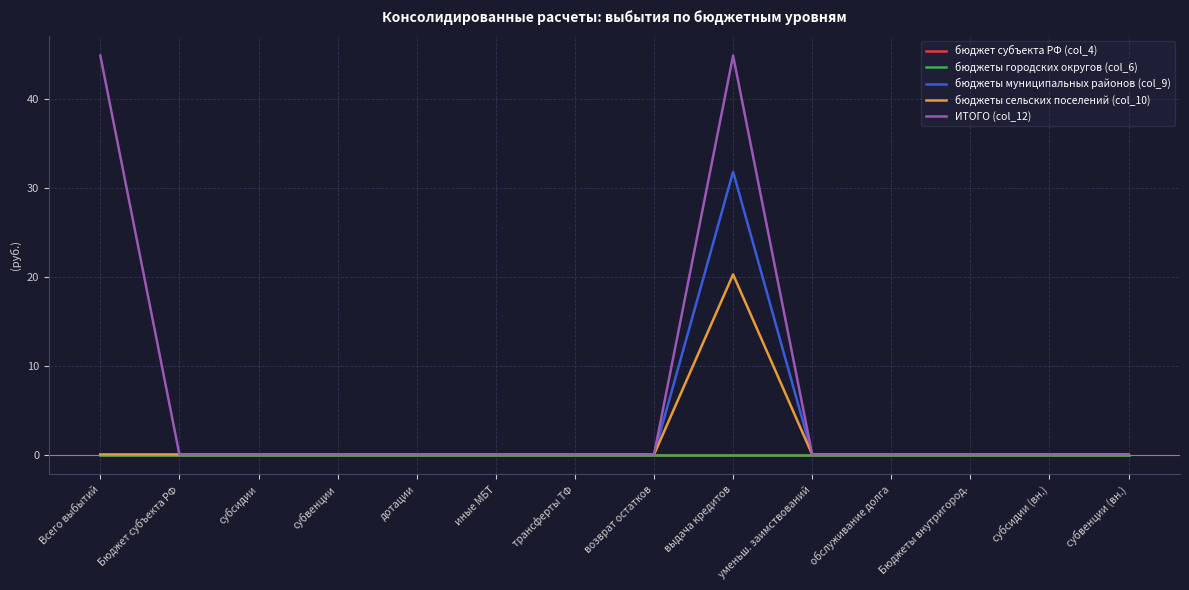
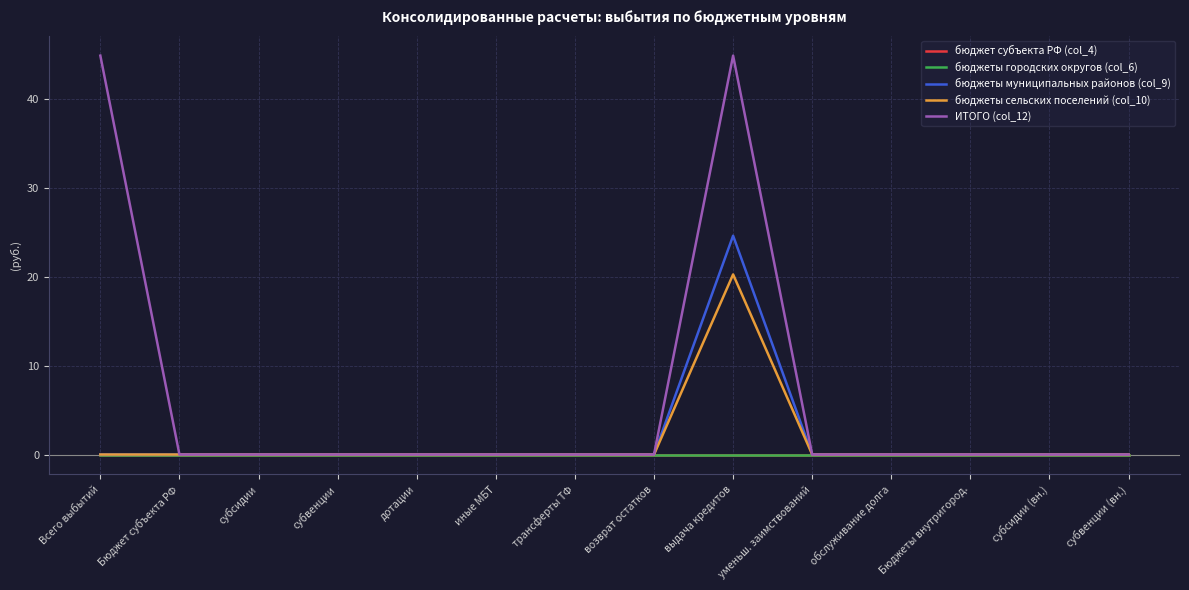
  {
    "бюджеты городских округов (col_6)": {
      "выдача кредитов": 0
    },
    "бюджеты муниципальных районов (col_9)": {
-     "выдача кредитов": 32
+     "выдача кредитов": 25
    },
    "бюджеты сельских поселений (col_10)": {
      "выдача кредитов": 20
    },
    "ИТОГО (col_12)": {
      "Всего выбытий": 45,
      "выдача кредитов": 45
    }
  }
